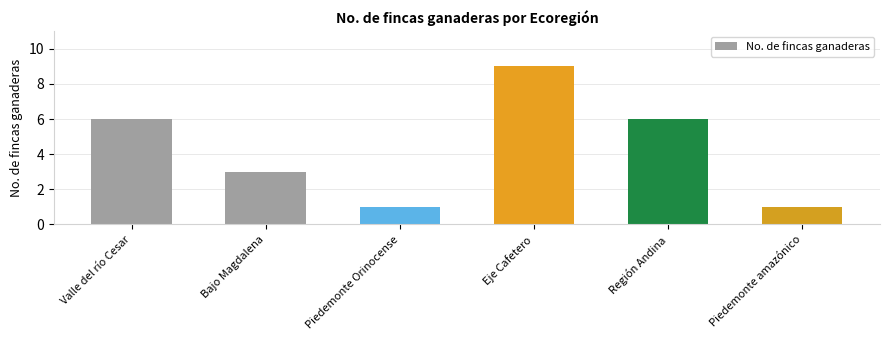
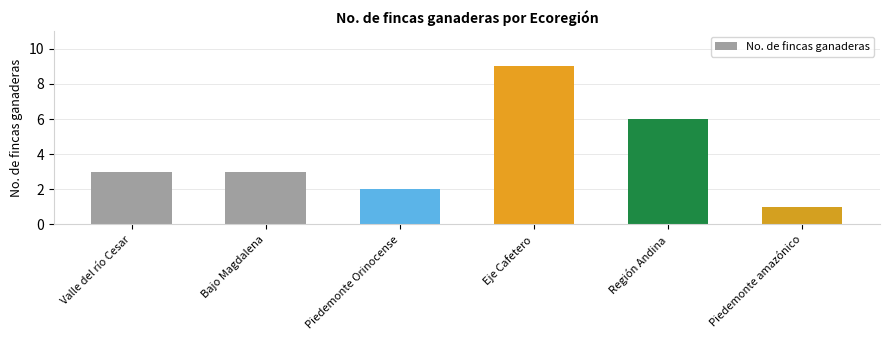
  {
-   "Valle del río Cesar": 6,
+   "Valle del río Cesar": 3,
    "Bajo Magdalena": 3,
-   "Piedemonte Orinocense": 1,
+   "Piedemonte Orinocense": 2,
    "Eje Cafetero": 9,
    "Región Andina": 6,
    "Piedemonte amazónico": 1
  }
